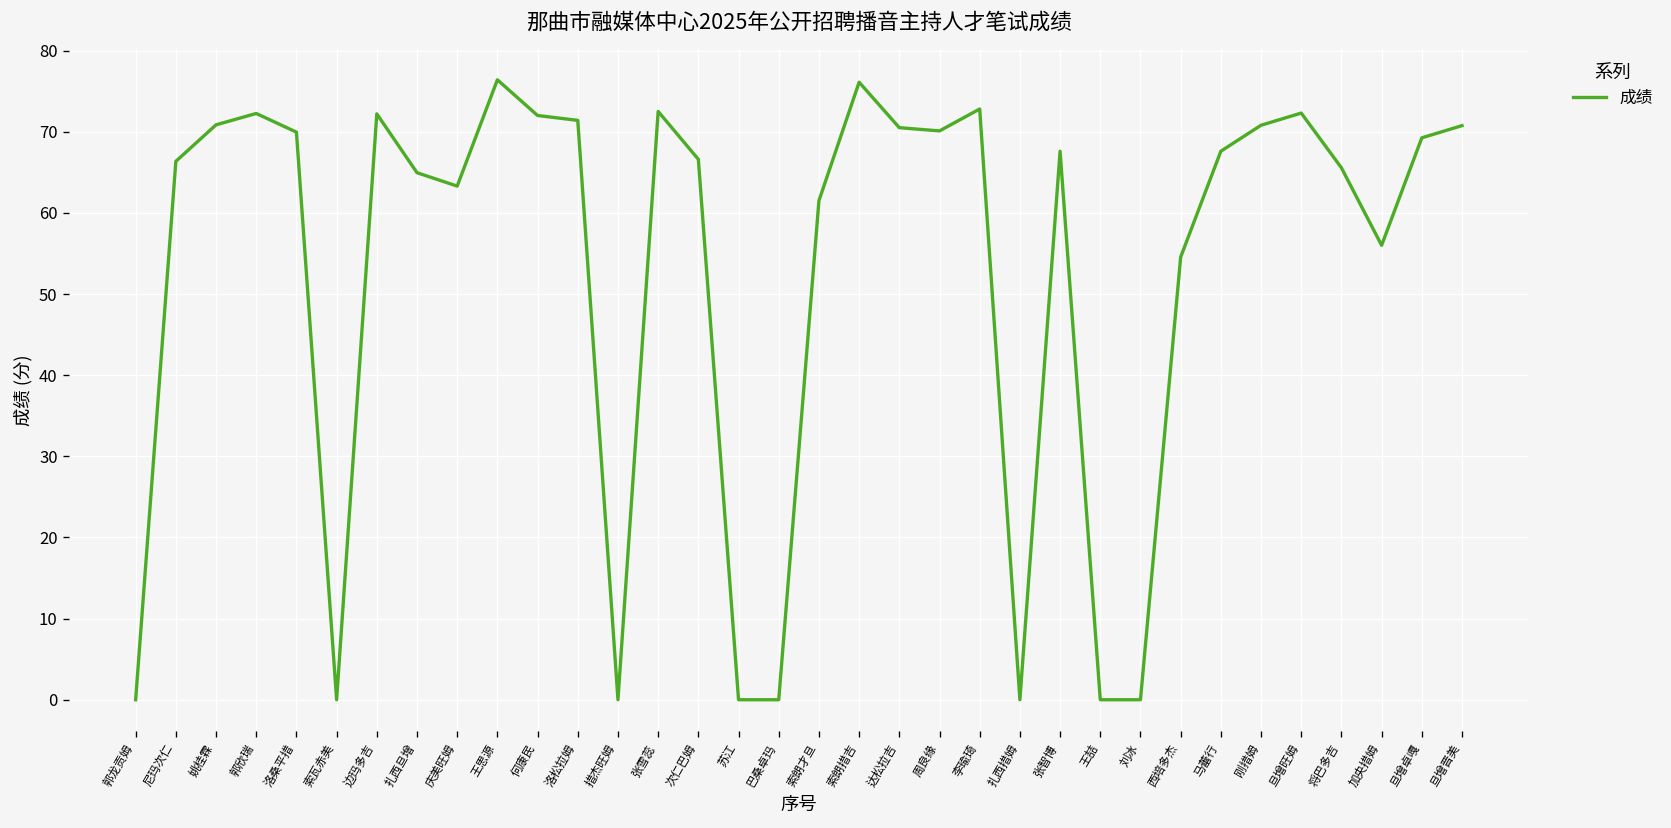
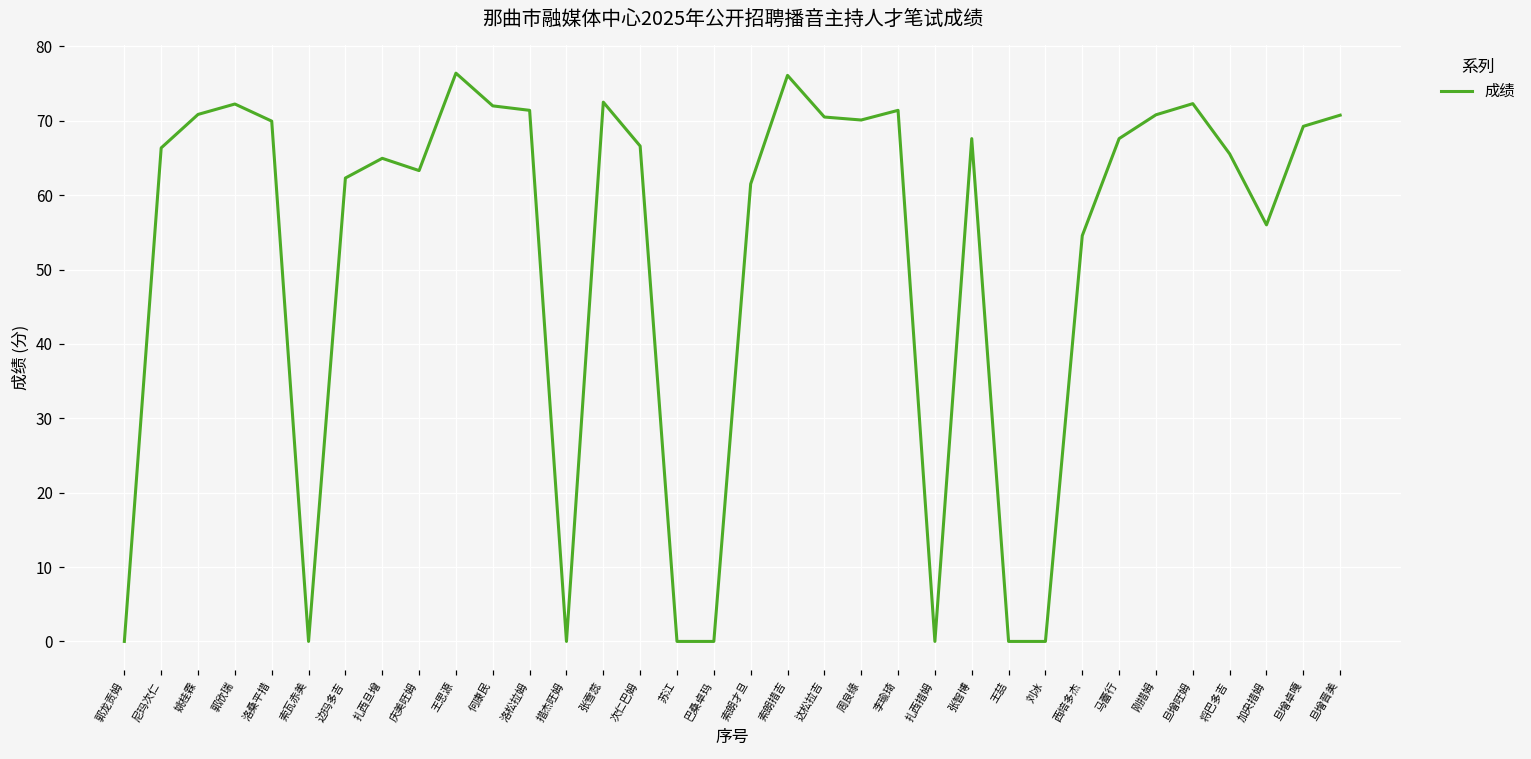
  {
    "郭龙贡姆": 0,
    "尼玛次仁": 66,
    "姚桂霖": 71,
    "郭欣瑞": 72,
    "洛桑平措": 70,
    "索瓦赤美": 0,
-   "边玛多吉": 72,
+   "边玛多吉": 62,
    "扎西旦增": 65,
    "庆美旺姆": 63,
    "王思源": 76,
    "何康民": 72,
    "洛松拉姆": 71,
    "措杰旺姆": 0,
    "张雪蕊": 73,
    "次仁巴姆": 67,
    "苏江": 0,
    "巴桑卓玛": 0,
    "索朗才旦": 62,
    "索朗措吉": 76,
    "达松拉吉": 71,
    "周良缘": 70,
-   "李瑜琦": 73,
+   "李瑜琦": 71,
    "扎西措姆": 0,
    "张智博": 68,
    "王喆": 0,
    "刘冰": 0,
    "西培多杰": 55,
    "马蕾行": 68,
    "刚措姆": 71,
    "旦增旺姆": 72,
    "将巴多吉": 66,
    "加央措姆": 56,
    "旦增卓嘎": 69,
    "旦增晋美": 71
  }
